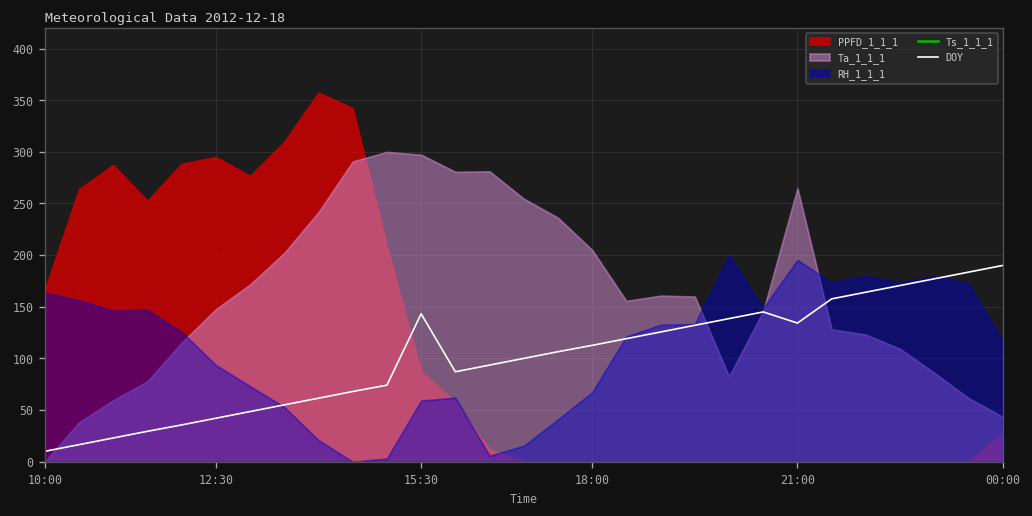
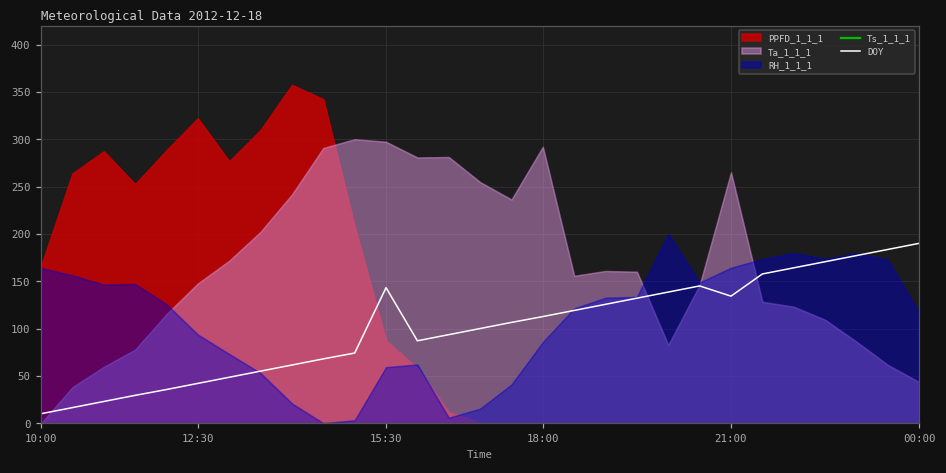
  {
    "PPFD_1_1_1": {
-     "12:30": 300,
+     "12:30": 320,
      "15:30": 90,
-     "00:00": 30
+     "00:00": 0
    },
    "DOY": {
      "10:00": 10,
      "12:30": 40,
      "15:30": 140,
      "18:00": 110,
      "21:00": 130,
      "00:00": 190
    },
    "Ta_1_1_1": {
      "10:00": 0,
      "12:30": 150,
      "15:30": 300,
-     "18:00": 210,
+     "18:00": 290,
      "21:00": 260,
      "00:00": 40
    },
    "RH_1_1_1": {
      "12:30": 90,
      "15:30": 60,
-     "18:00": 70,
-     "21:00": 200,
+     "18:00": 90,
+     "21:00": 160,
      "00:00": 120
    }
  }
